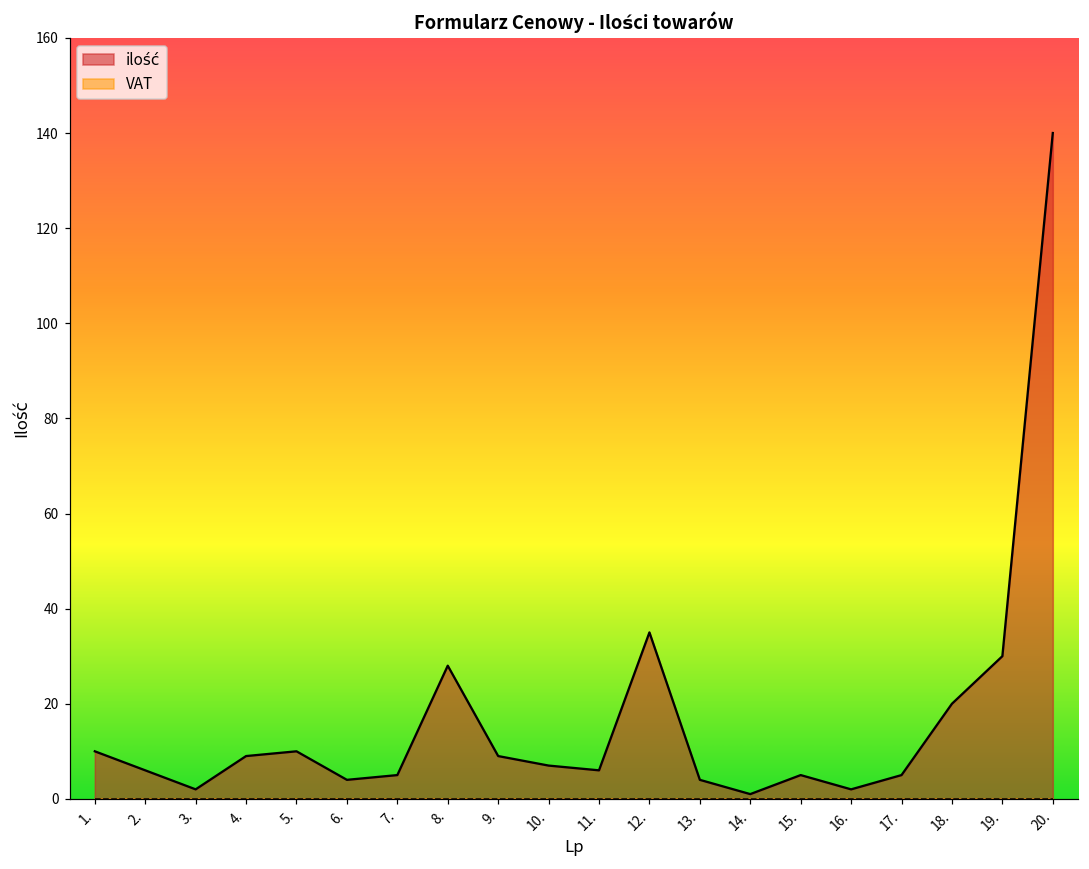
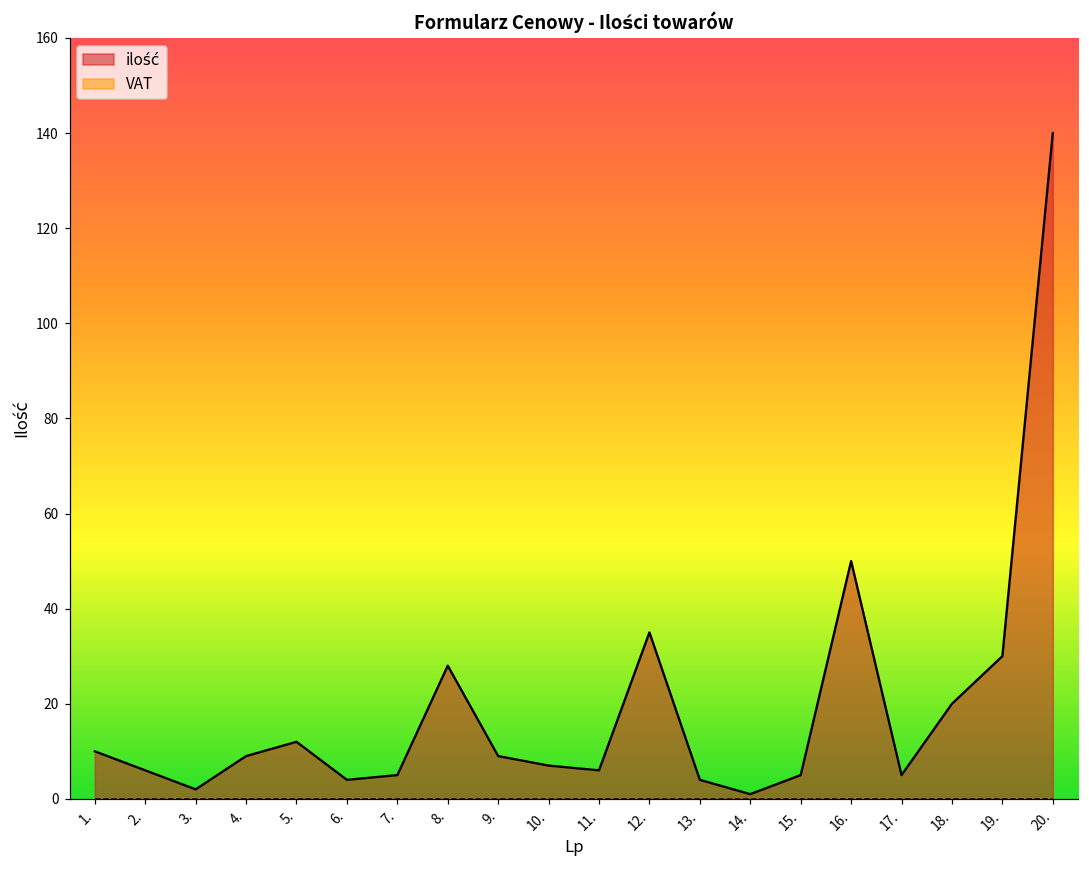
  {
    "ilość": {
      "1.": 10,
      "2.": 6,
      "3.": 2,
      "4.": 9,
-     "5.": 10,
+     "5.": 12,
      "6.": 4,
      "7.": 5,
      "8.": 28,
      "9.": 9,
      "10.": 7,
      "11.": 6,
      "12.": 35,
      "13.": 4,
      "14.": 1,
      "15.": 5,
-     "16.": 2,
+     "16.": 50,
      "17.": 5,
      "18.": 20,
      "19.": 30,
      "20.": 140
    },
    "VAT": {
      "1.": 0,
      "2.": 0,
      "3.": 0,
      "4.": 0,
      "5.": 0,
      "6.": 0,
      "7.": 0,
      "8.": 0,
      "9.": 0,
      "10.": 0,
      "11.": 0,
      "12.": 0,
      "13.": 0,
      "14.": 0,
      "15.": 0,
      "16.": 0,
      "17.": 0,
      "18.": 0,
      "19.": 0,
      "20.": 0
    }
  }
